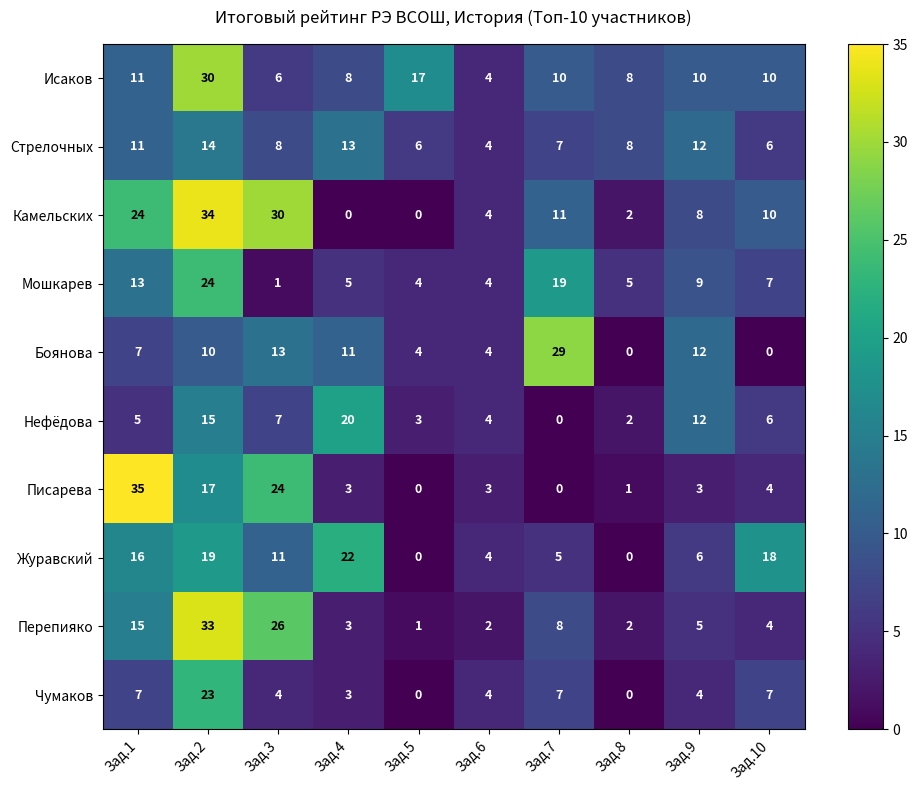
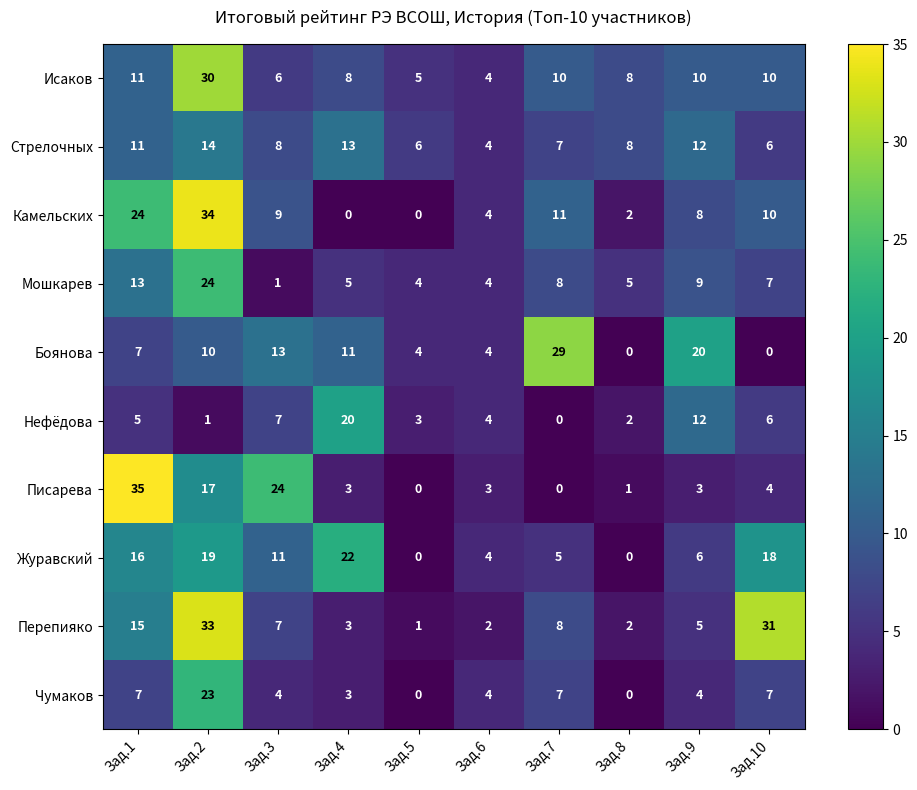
  {
    "Исаков": {
      "Зад.1": 11,
      "Зад.2": 30,
      "Зад.3": 6,
      "Зад.4": 8,
-     "Зад.5": 17,
+     "Зад.5": 5,
      "Зад.6": 4,
      "Зад.7": 10,
      "Зад.8": 8,
      "Зад.9": 10,
      "Зад.10": 10
    },
    "Стрелочных": {
      "Зад.1": 11,
      "Зад.2": 14,
      "Зад.3": 8,
      "Зад.4": 13,
      "Зад.5": 6,
      "Зад.6": 4,
      "Зад.7": 7,
      "Зад.8": 8,
      "Зад.9": 12,
      "Зад.10": 6
    },
    "Камельских": {
      "Зад.1": 24,
      "Зад.2": 34,
-     "Зад.3": 30,
+     "Зад.3": 9,
      "Зад.4": 0,
      "Зад.5": 0,
      "Зад.6": 4,
      "Зад.7": 11,
      "Зад.8": 2,
      "Зад.9": 8,
      "Зад.10": 10
    },
    "Мошкарев": {
      "Зад.1": 13,
      "Зад.2": 24,
      "Зад.3": 1,
      "Зад.4": 5,
      "Зад.5": 4,
      "Зад.6": 4,
-     "Зад.7": 19,
+     "Зад.7": 8,
      "Зад.8": 5,
      "Зад.9": 9,
      "Зад.10": 7
    },
    "Боянова": {
      "Зад.1": 7,
      "Зад.2": 10,
      "Зад.3": 13,
      "Зад.4": 11,
      "Зад.5": 4,
      "Зад.6": 4,
      "Зад.7": 29,
      "Зад.8": 0,
-     "Зад.9": 12,
+     "Зад.9": 20,
      "Зад.10": 0
    },
    "Нефёдова": {
      "Зад.1": 5,
-     "Зад.2": 15,
+     "Зад.2": 1,
      "Зад.3": 7,
      "Зад.4": 20,
      "Зад.5": 3,
      "Зад.6": 4,
      "Зад.7": 0,
      "Зад.8": 2,
      "Зад.9": 12,
      "Зад.10": 6
    },
    "Писарева": {
      "Зад.1": 35,
      "Зад.2": 17,
      "Зад.3": 24,
      "Зад.4": 3,
      "Зад.5": 0,
      "Зад.6": 3,
      "Зад.7": 0,
      "Зад.8": 1,
      "Зад.9": 3,
      "Зад.10": 4
    },
    "Журавский": {
      "Зад.1": 16,
      "Зад.2": 19,
      "Зад.3": 11,
      "Зад.4": 22,
      "Зад.5": 0,
      "Зад.6": 4,
      "Зад.7": 5,
      "Зад.8": 0,
      "Зад.9": 6,
      "Зад.10": 18
    },
    "Перепияко": {
      "Зад.1": 15,
      "Зад.2": 33,
-     "Зад.3": 26,
+     "Зад.3": 7,
      "Зад.4": 3,
      "Зад.5": 1,
      "Зад.6": 2,
      "Зад.7": 8,
      "Зад.8": 2,
      "Зад.9": 5,
-     "Зад.10": 4
+     "Зад.10": 31
    },
    "Чумаков": {
      "Зад.1": 7,
      "Зад.2": 23,
      "Зад.3": 4,
      "Зад.4": 3,
      "Зад.5": 0,
      "Зад.6": 4,
      "Зад.7": 7,
      "Зад.8": 0,
      "Зад.9": 4,
      "Зад.10": 7
    }
  }
